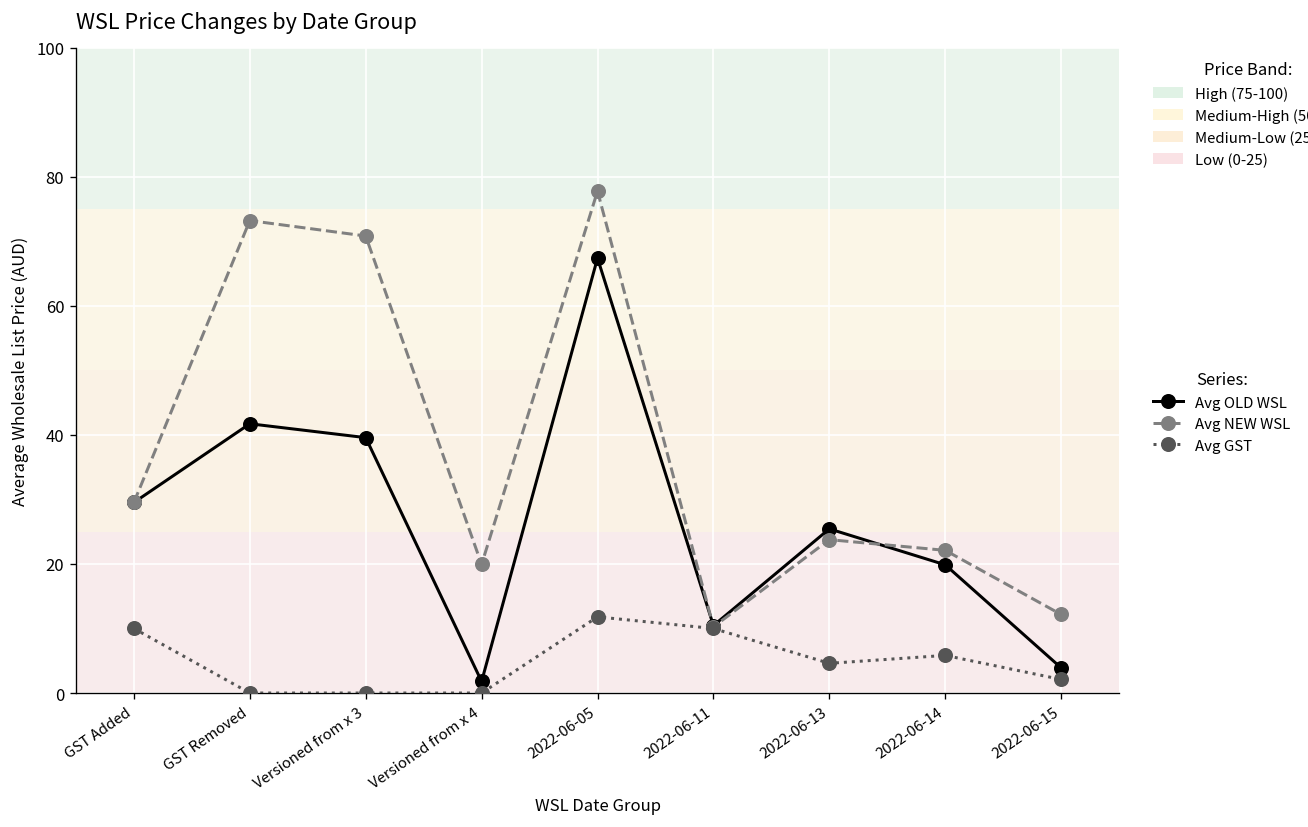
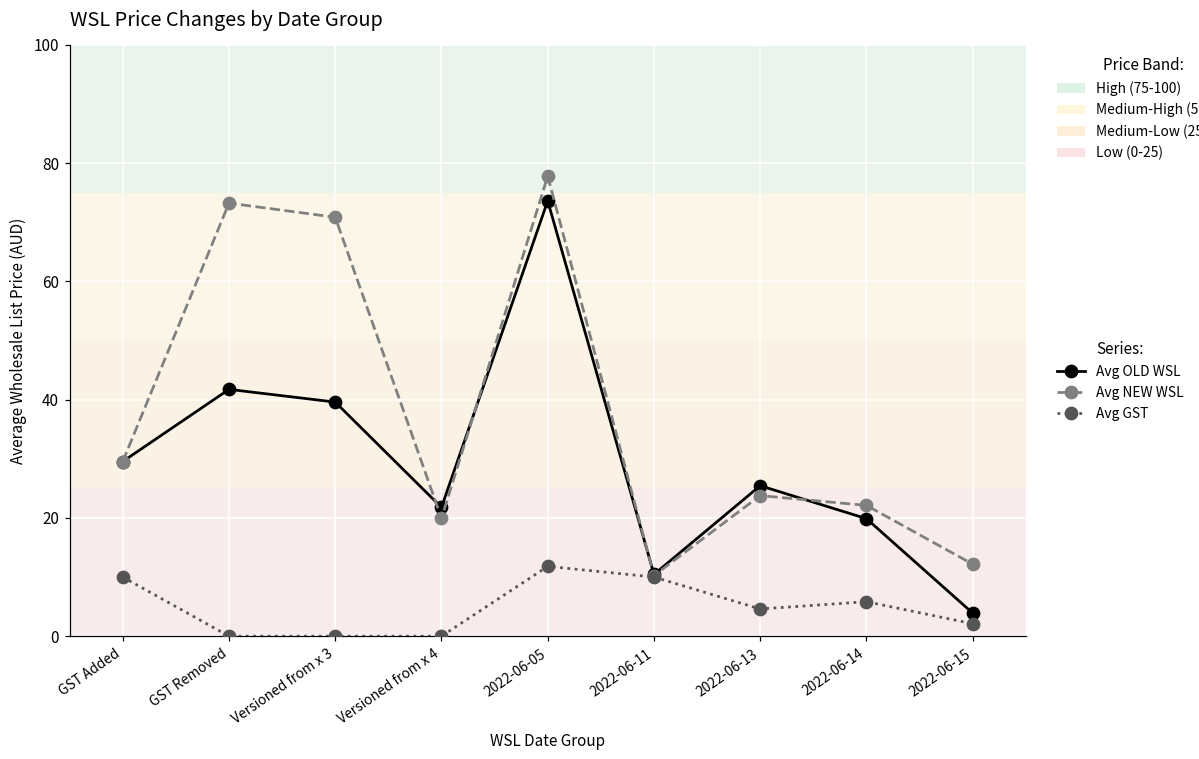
  {
    "Avg OLD WSL": {
      "GST Removed": 42,
      "Versioned from x 3": 40,
-     "Versioned from x 4": 2,
-     "2022-06-05": 67,
+     "Versioned from x 4": 22,
+     "2022-06-05": 74,
      "2022-06-13": 25,
      "2022-06-14": 20,
      "2022-06-15": 4
    },
    "Avg NEW WSL": {
      "GST Removed": 73,
      "Versioned from x 3": 71,
      "Versioned from x 4": 20,
      "2022-06-05": 78,
      "2022-06-13": 24,
      "2022-06-14": 22,
      "2022-06-15": 12
    },
    "Avg GST": {
      "GST Added": 10,
      "GST Removed": 0,
      "Versioned from x 3": 0,
      "Versioned from x 4": 0,
      "2022-06-05": 12,
      "2022-06-13": 5,
      "2022-06-14": 6,
      "2022-06-15": 2
    }
  }
